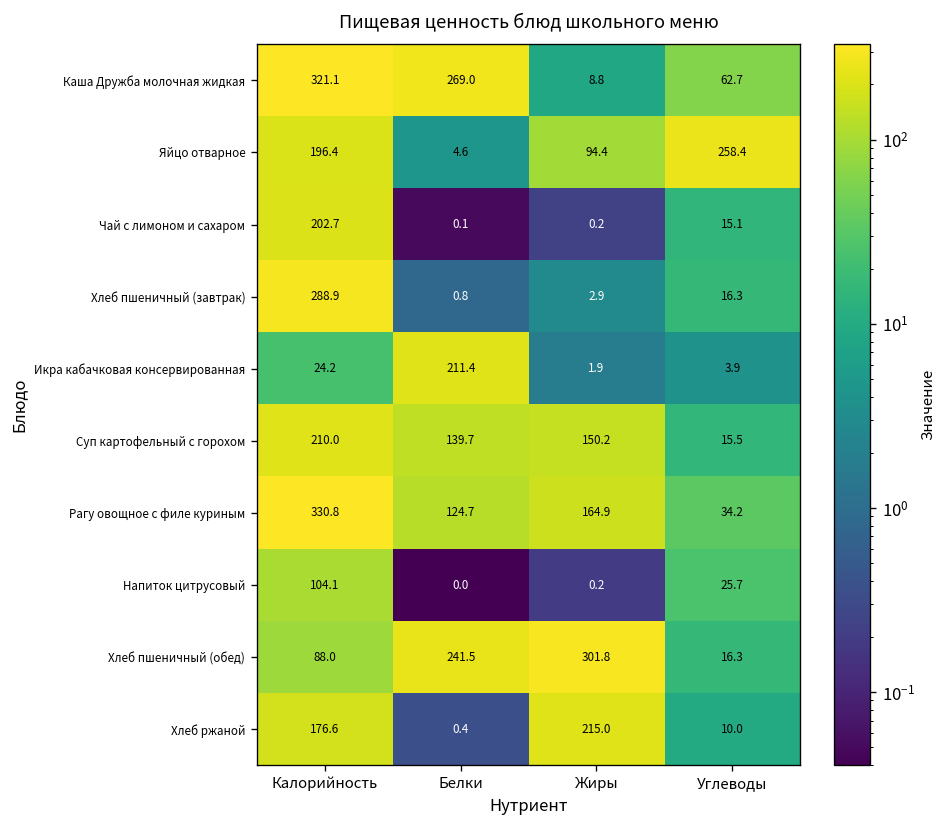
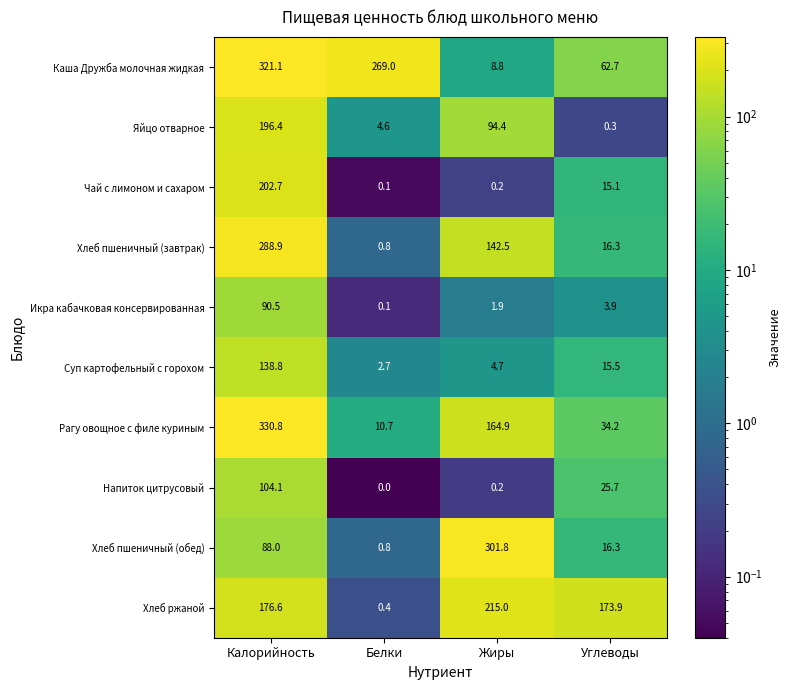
  {
    "Каша Дружба молочная жидкая": {
      "Калорийность": 321.1,
      "Белки": 269.0,
      "Жиры": 8.8,
      "Углеводы": 62.7
    },
    "Яйцо отварное": {
      "Калорийность": 196.4,
      "Белки": 4.6,
      "Жиры": 94.4,
-     "Углеводы": 258.4
+     "Углеводы": 0.3
    },
    "Чай с лимоном и сахаром": {
      "Калорийность": 202.7,
      "Белки": 0.1,
      "Жиры": 0.2,
      "Углеводы": 15.1
    },
    "Хлеб пшеничный (завтрак)": {
      "Калорийность": 288.9,
      "Белки": 0.8,
-     "Жиры": 2.9,
+     "Жиры": 142.5,
      "Углеводы": 16.3
    },
    "Икра кабачковая консервированная": {
-     "Калорийность": 24.2,
-     "Белки": 211.4,
+     "Калорийность": 90.5,
+     "Белки": 0.1,
      "Жиры": 1.9,
      "Углеводы": 3.9
    },
    "Суп картофельный с горохом": {
-     "Калорийность": 210.0,
-     "Белки": 139.7,
-     "Жиры": 150.2,
+     "Калорийность": 138.8,
+     "Белки": 2.7,
+     "Жиры": 4.7,
      "Углеводы": 15.5
    },
    "Рагу овощное с филе куриным": {
      "Калорийность": 330.8,
-     "Белки": 124.7,
+     "Белки": 10.7,
      "Жиры": 164.9,
      "Углеводы": 34.2
    },
    "Напиток цитрусовый": {
      "Калорийность": 104.1,
      "Белки": 0.0,
      "Жиры": 0.2,
      "Углеводы": 25.7
    },
    "Хлеб пшеничный (обед)": {
      "Калорийность": 88.0,
-     "Белки": 241.5,
+     "Белки": 0.8,
      "Жиры": 301.8,
      "Углеводы": 16.3
    },
    "Хлеб ржаной": {
      "Калорийность": 176.6,
      "Белки": 0.4,
      "Жиры": 215.0,
-     "Углеводы": 10.0
+     "Углеводы": 173.9
    }
  }
